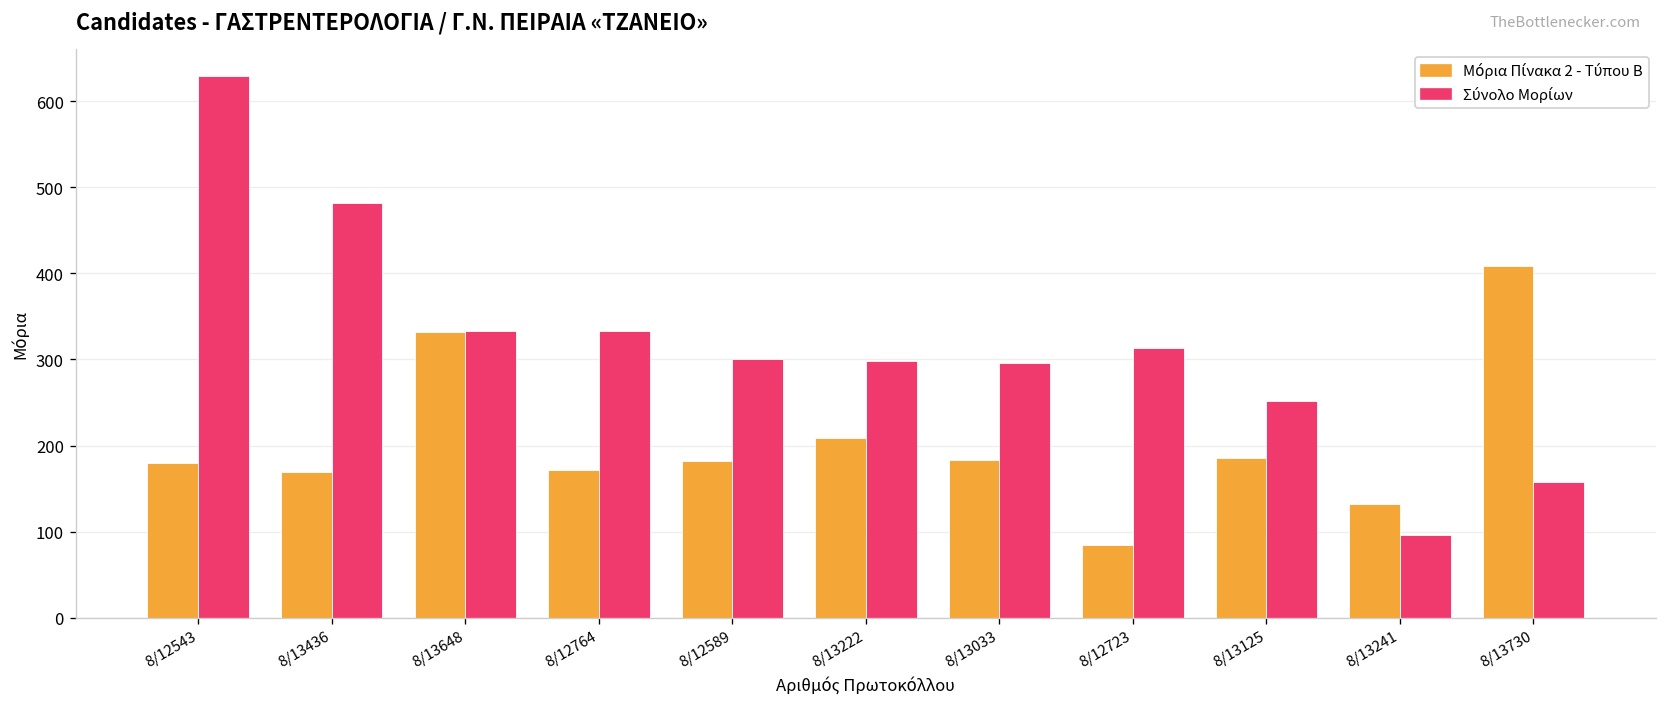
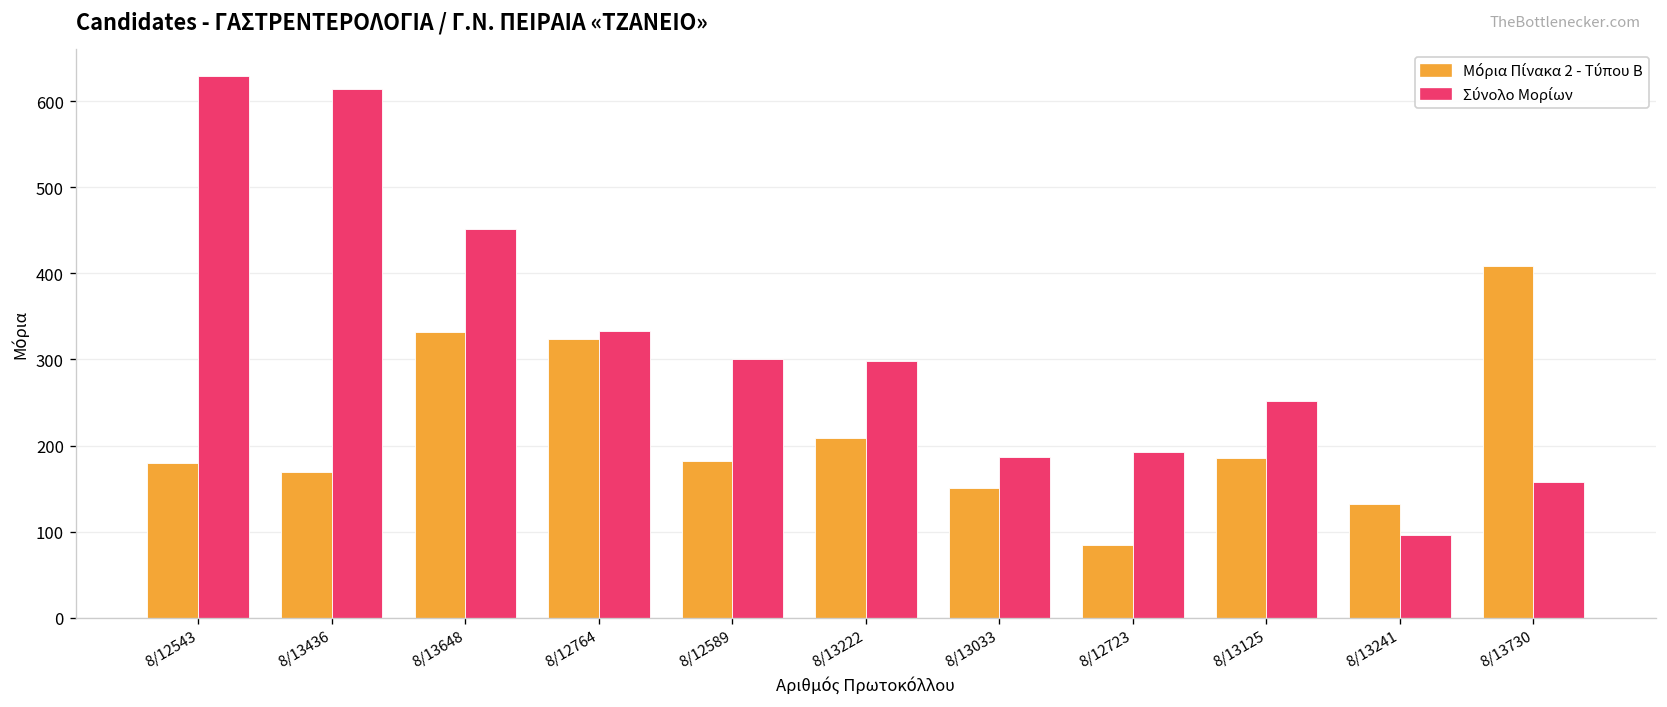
  {
    "Μόρια Πίνακα 2 - Τύπου Β": {
      "8/12543": 180,
      "8/13436": 170,
      "8/13648": 330,
-     "8/12764": 170,
+     "8/12764": 320,
      "8/12589": 180,
      "8/13222": 210,
-     "8/13033": 180,
+     "8/13033": 150,
      "8/12723": 80,
      "8/13125": 190,
      "8/13241": 130,
      "8/13730": 410
    },
    "Σύνολο Μορίων": {
      "8/12543": 630,
-     "8/13436": 480,
-     "8/13648": 330,
+     "8/13436": 610,
+     "8/13648": 450,
      "8/12764": 330,
      "8/12589": 300,
      "8/13222": 300,
-     "8/13033": 300,
-     "8/12723": 310,
+     "8/13033": 190,
+     "8/12723": 190,
      "8/13125": 250,
      "8/13241": 100,
      "8/13730": 160
    }
  }
